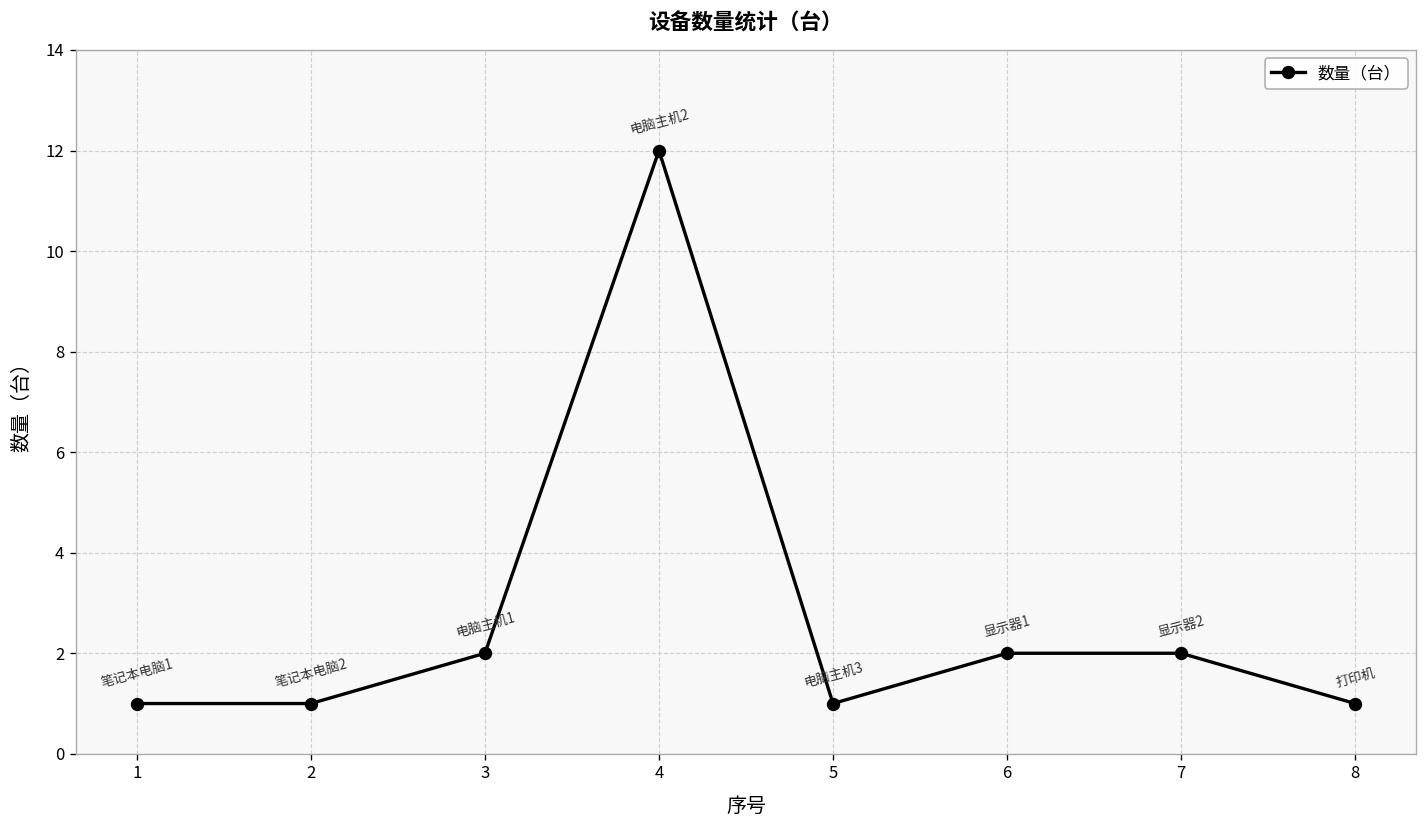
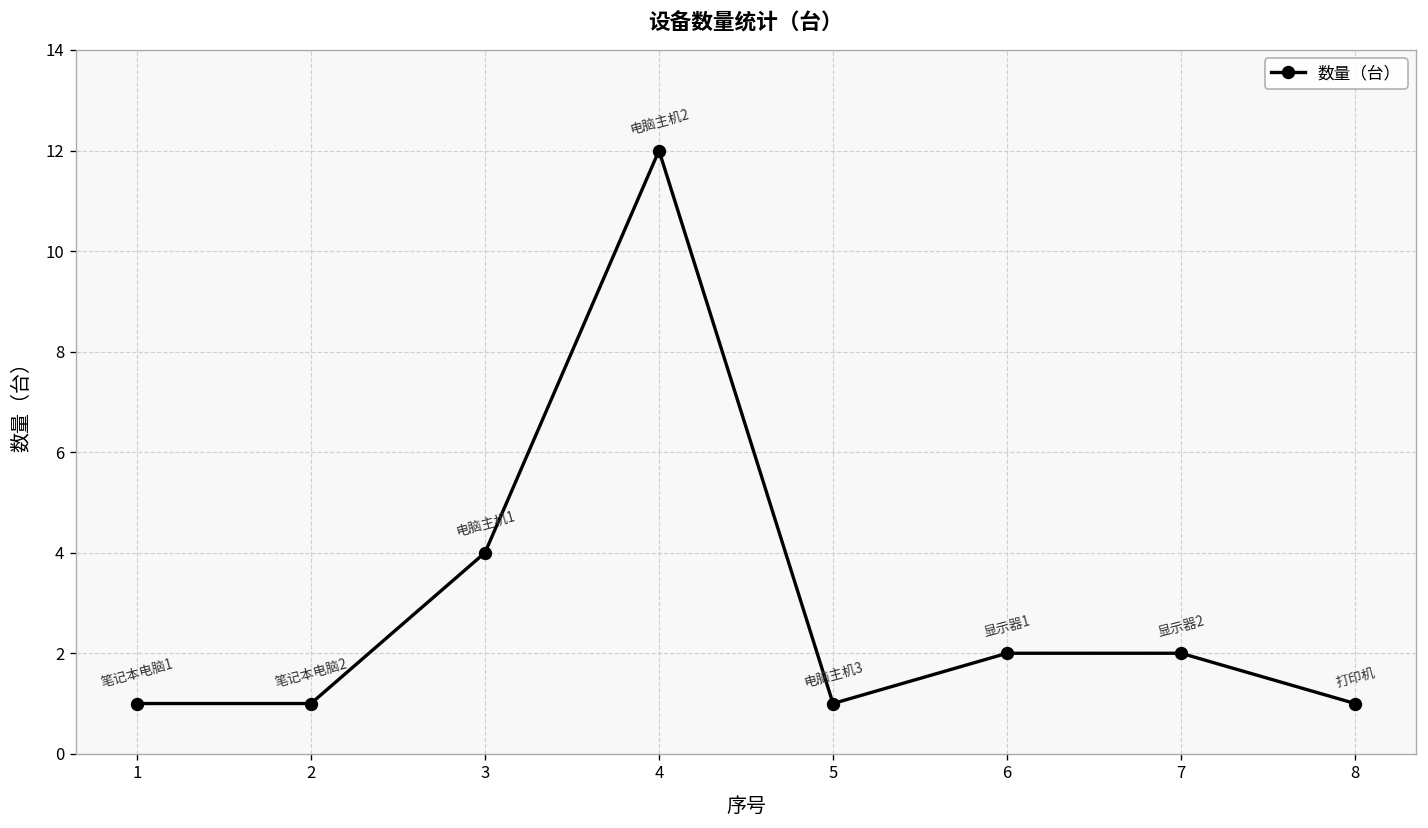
  {
    "1": 1,
    "2": 1,
-   "3": 2,
+   "3": 4,
    "4": 12,
    "5": 1,
    "6": 2,
    "7": 2,
    "8": 1
  }
